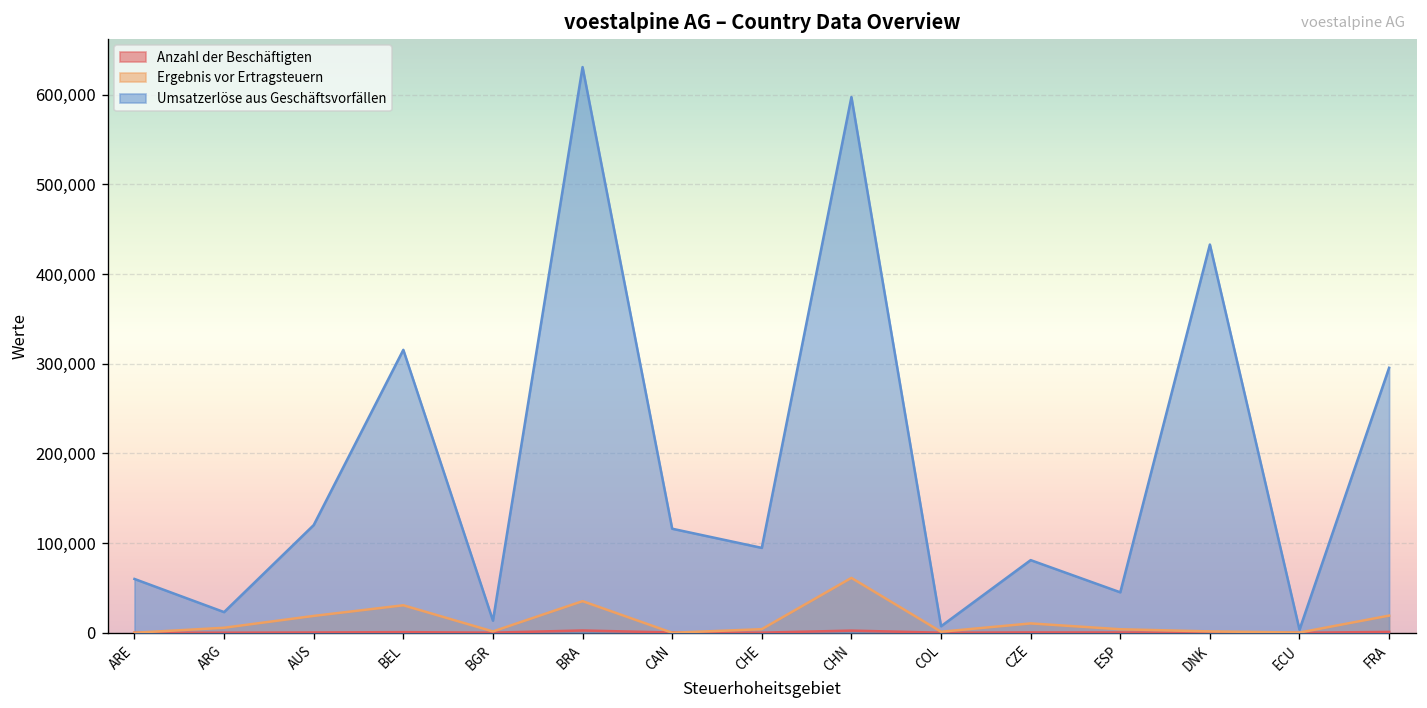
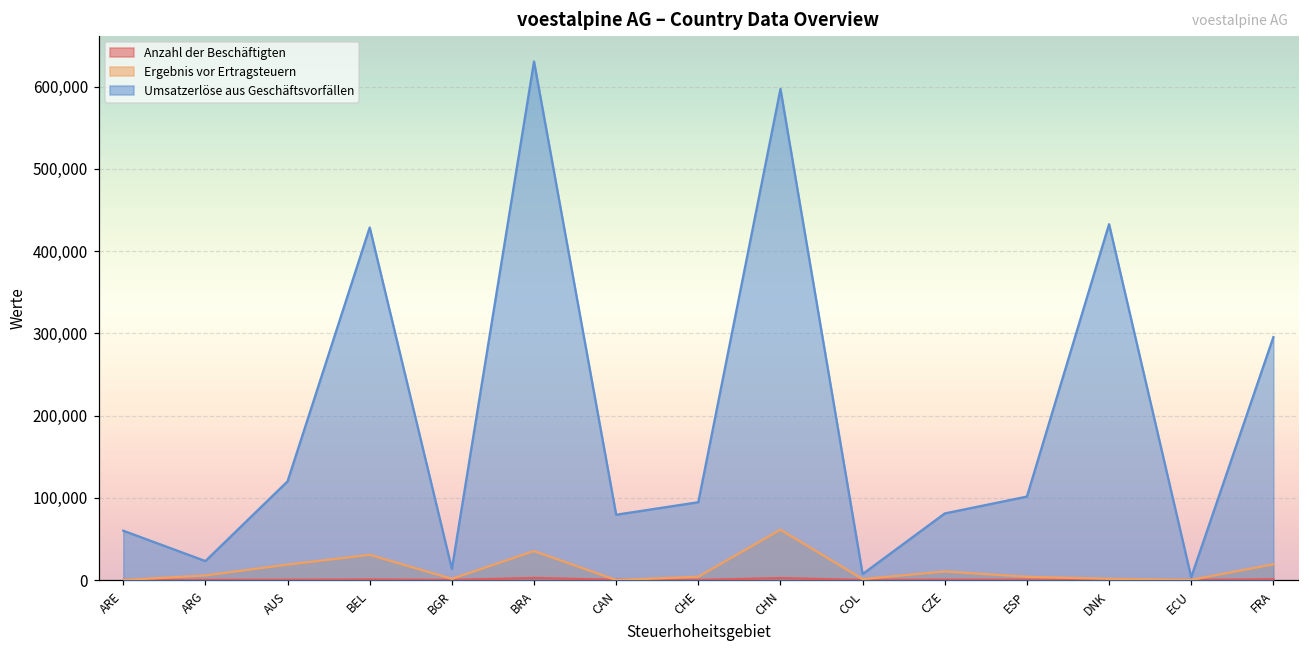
  {
    "Umsatzerlöse aus Geschäftsvorfällen": {
      "ARE": "60,000",
      "ARG": "20,000",
      "AUS": "120,000",
-     "BEL": "320,000",
+     "BEL": "430,000",
      "BGR": "10,000",
      "BRA": "630,000",
-     "CAN": "120,000",
+     "CAN": "80,000",
      "CHE": "90,000",
      "CHN": "600,000",
      "COL": "10,000",
      "CZE": "80,000",
-     "ESP": "50,000",
+     "ESP": "100,000",
      "DNK": "430,000",
      "FRA": "300,000"
    }
  }
